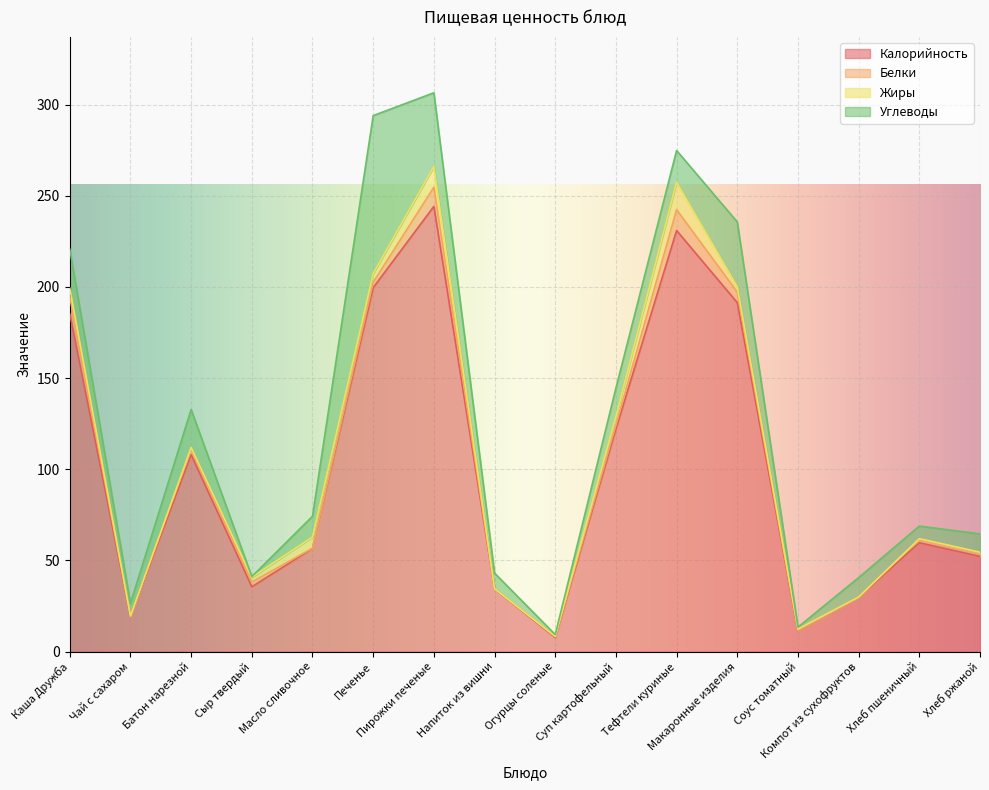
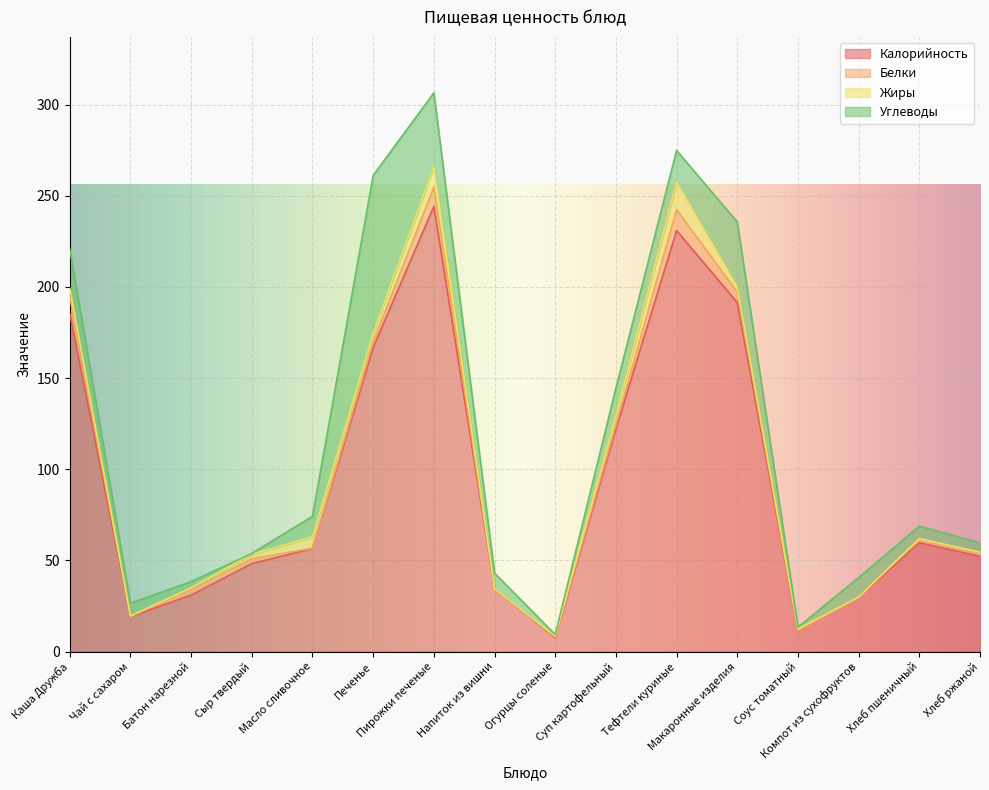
  {
    "Калорийность": {
      "Каша Дружба": 185,
-     "Батон нарезной": 108,
-     "Сыр твердый": 36,
-     "Печенье": 200,
+     "Батон нарезной": 31,
+     "Сыр твердый": 48,
+     "Печенье": 167,
      "Пирожки печеные": 244,
      "Суп картофельный": 122,
      "Тефтели куриные": 231,
      "Макаронные изделия": 191,
      "Хлеб пшеничный": 60,
      "Хлеб ржаной": 52
    },
    "Углеводы": {
      "Каша Дружба": 21,
      "Чай с сахаром": 7,
-     "Батон нарезной": 21,
+     "Батон нарезной": 3,
      "Масло сливочное": 11,
      "Печенье": 87,
      "Пирожки печеные": 40,
      "Напиток из вишни": 9,
      "Суп картофельный": 16,
      "Тефтели куриные": 17,
      "Макаронные изделия": 36,
      "Компот из сухофруктов": 11,
      "Хлеб пшеничный": 7,
-     "Хлеб ржаной": 10
+     "Хлеб ржаной": 5
    }
  }
